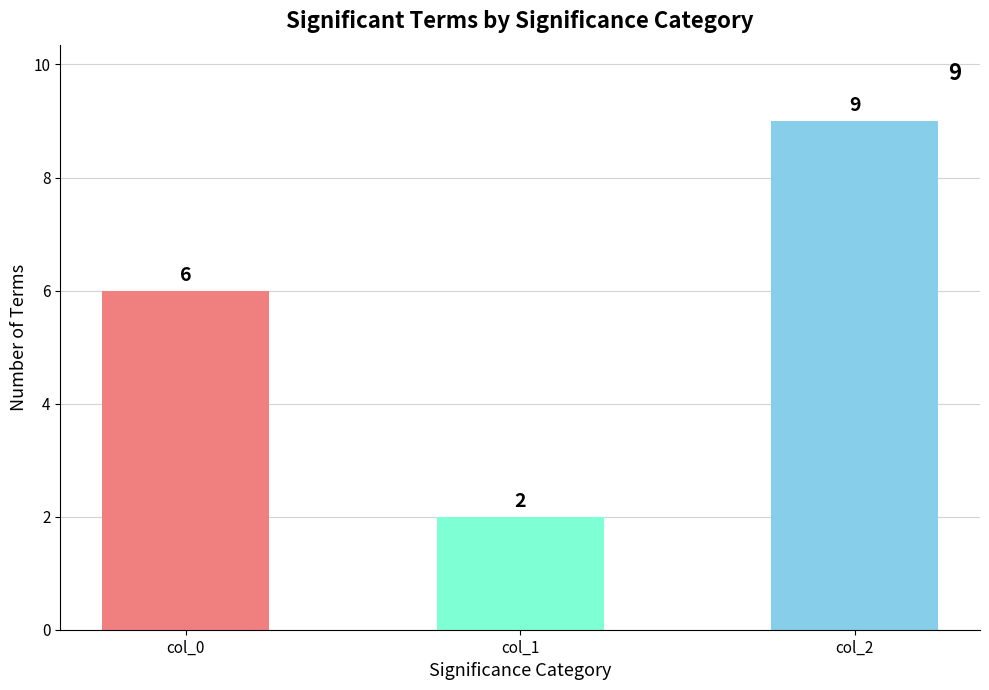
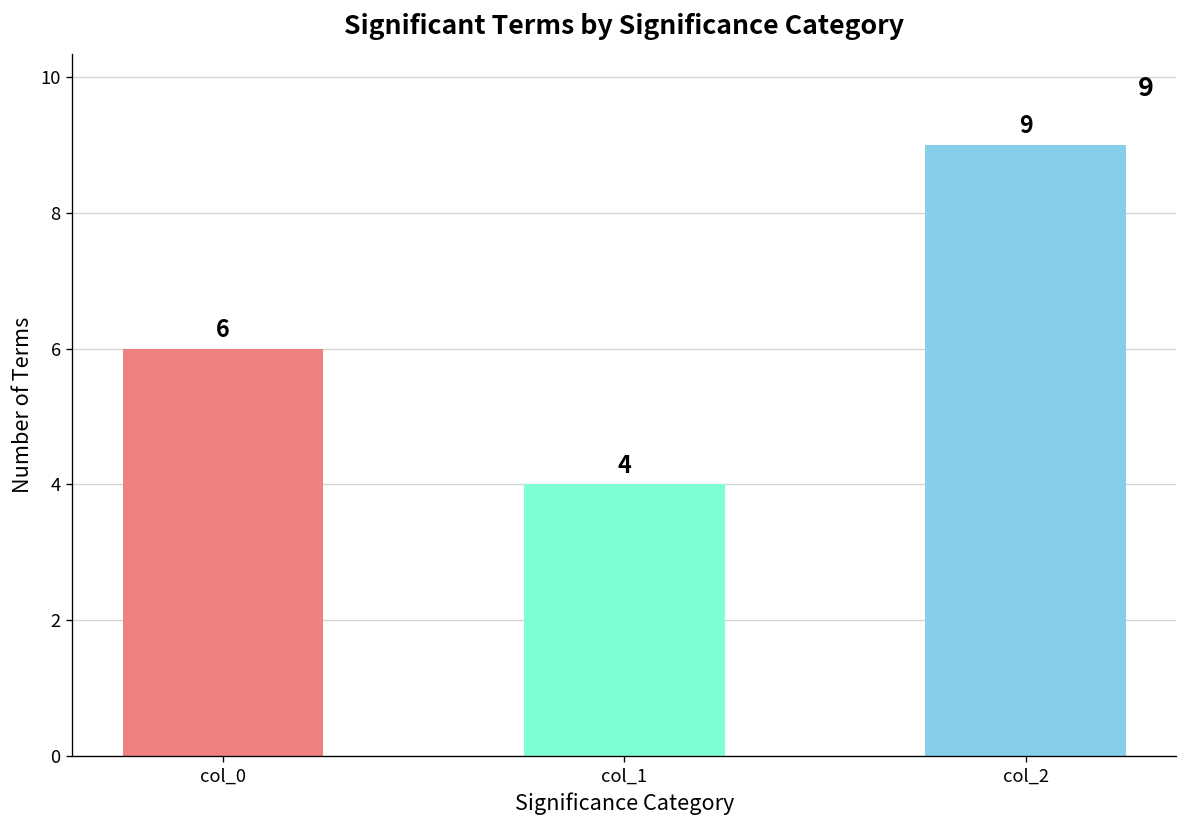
  {
    "col_0": 6,
-   "col_1": 2,
+   "col_1": 4,
    "col_2": 9
  }
